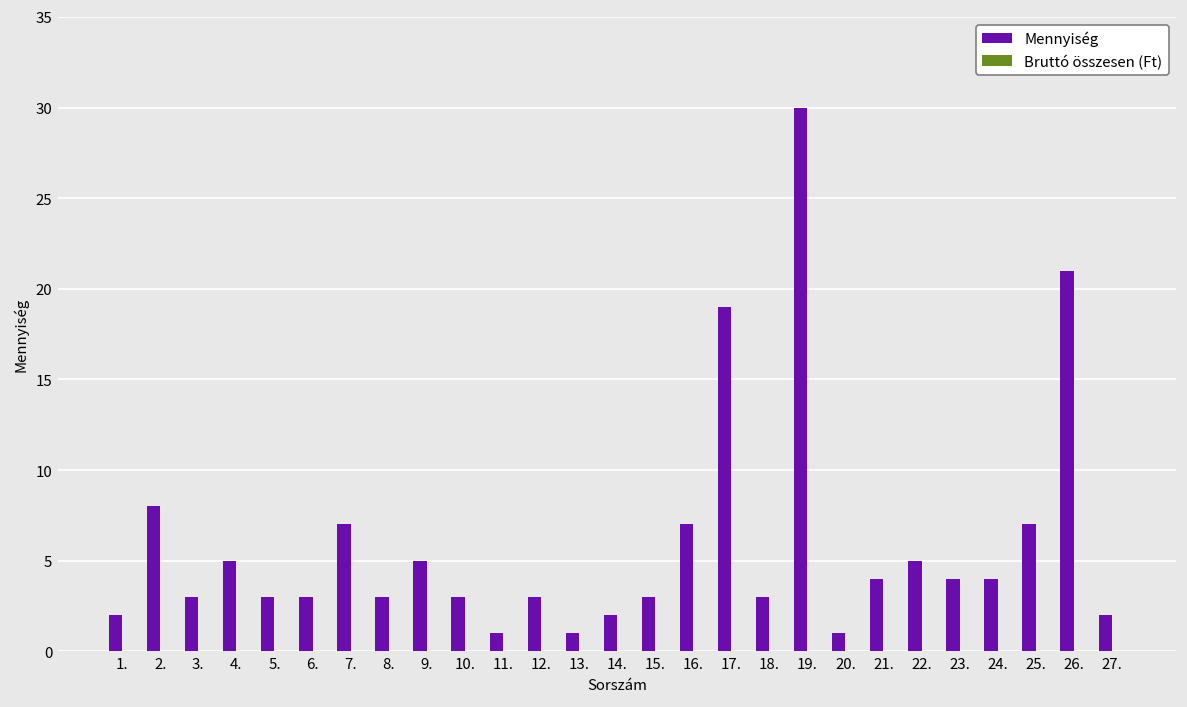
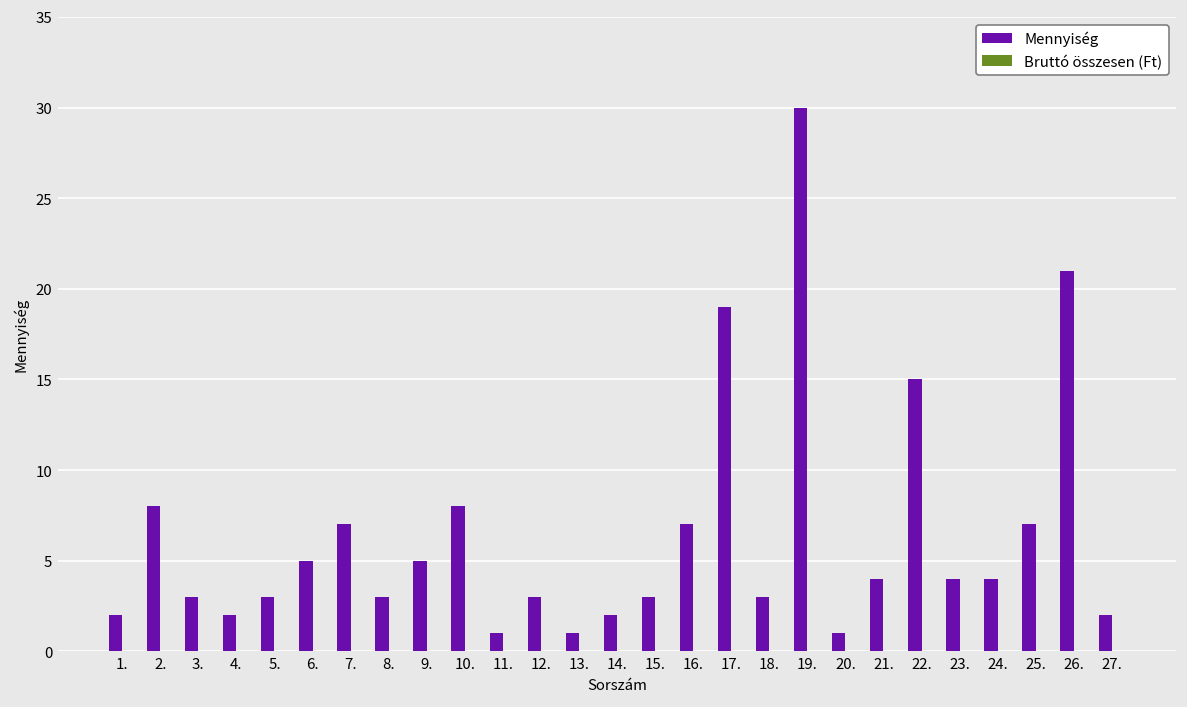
  {
    "Mennyiség": {
      "1.": 2,
      "2.": 8,
      "3.": 3,
-     "4.": 5,
+     "4.": 2,
      "5.": 3,
-     "6.": 3,
+     "6.": 5,
      "7.": 7,
      "8.": 3,
      "9.": 5,
-     "10.": 3,
+     "10.": 8,
      "11.": 1,
      "12.": 3,
      "13.": 1,
      "14.": 2,
      "15.": 3,
      "16.": 7,
      "17.": 19,
      "18.": 3,
      "19.": 30,
      "20.": 1,
      "21.": 4,
-     "22.": 5,
+     "22.": 15,
      "23.": 4,
      "24.": 4,
      "25.": 7,
      "26.": 21,
      "27.": 2
    },
    "Bruttó összesen (Ft)": {
      "1.": 0,
      "2.": 0,
      "3.": 0,
      "4.": 0,
      "5.": 0,
      "6.": 0,
      "7.": 0,
      "8.": 0,
      "9.": 0,
      "10.": 0,
      "11.": 0,
      "12.": 0,
      "13.": 0,
      "14.": 0,
      "15.": 0,
      "16.": 0,
      "17.": 0,
      "18.": 0,
      "19.": 0,
      "20.": 0,
      "21.": 0,
      "22.": 0,
      "23.": 0,
      "24.": 0,
      "25.": 0,
      "26.": 0,
      "27.": 0
    }
  }
